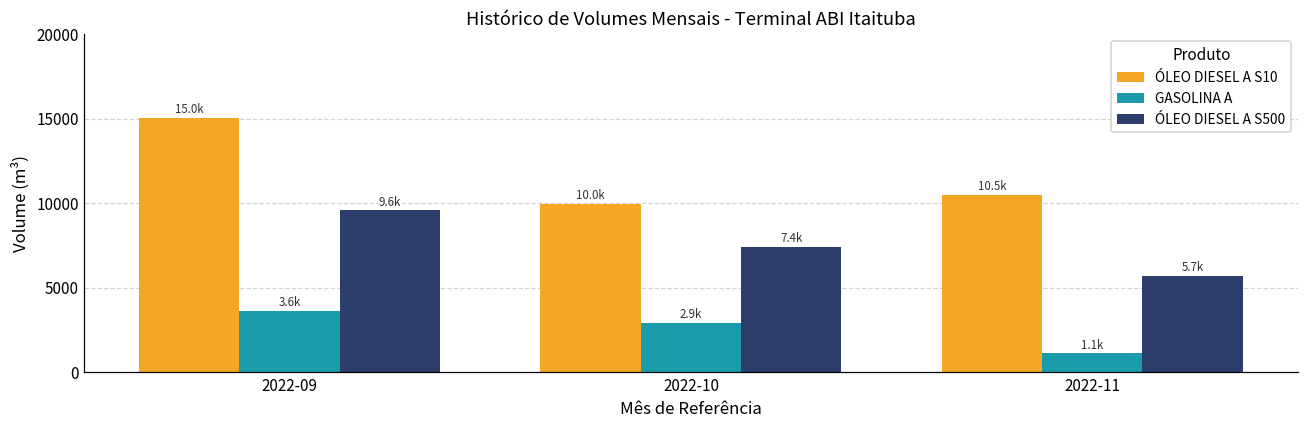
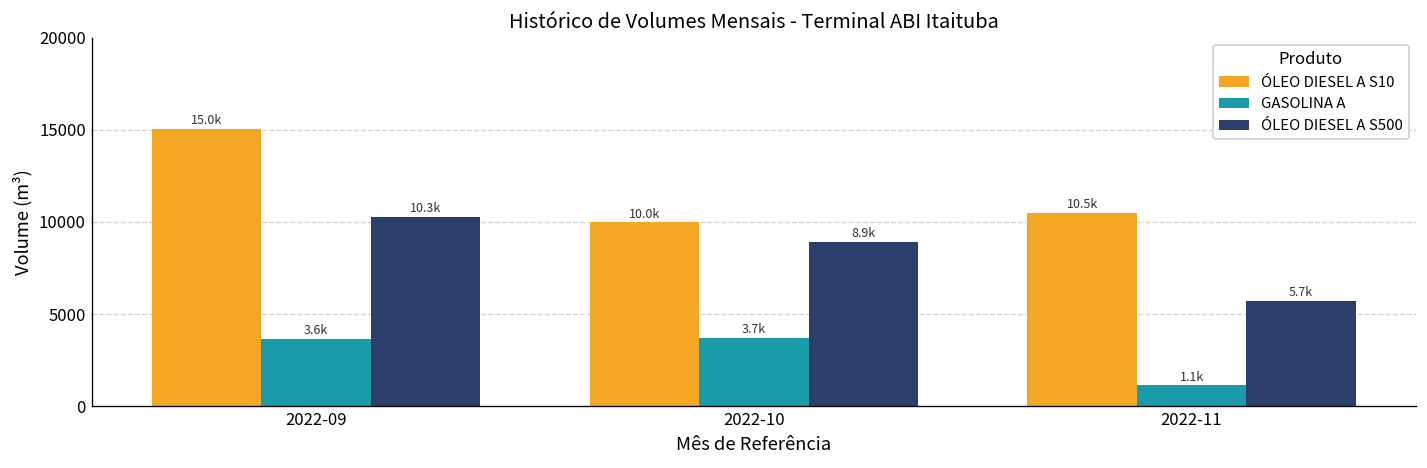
  {
    "ÓLEO DIESEL A S10": {
      "2022-09": "15.0k",
      "2022-10": "10.0k",
      "2022-11": "10.5k"
    },
    "GASOLINA A": {
      "2022-09": "3.6k",
-     "2022-10": "2.9k",
+     "2022-10": "3.7k",
      "2022-11": "1.1k"
    },
    "ÓLEO DIESEL A S500": {
-     "2022-09": "9.6k",
-     "2022-10": "7.4k",
+     "2022-09": "10.3k",
+     "2022-10": "8.9k",
      "2022-11": "5.7k"
    }
  }
